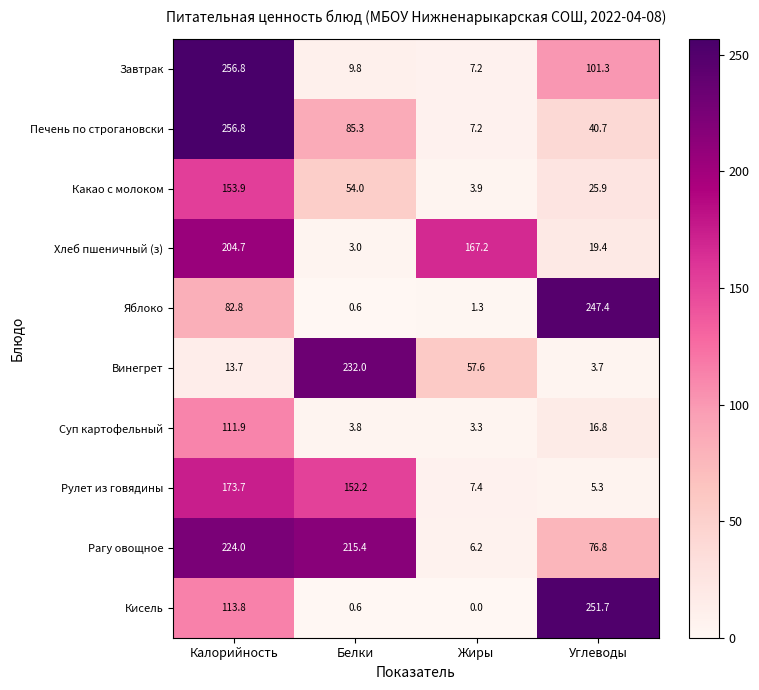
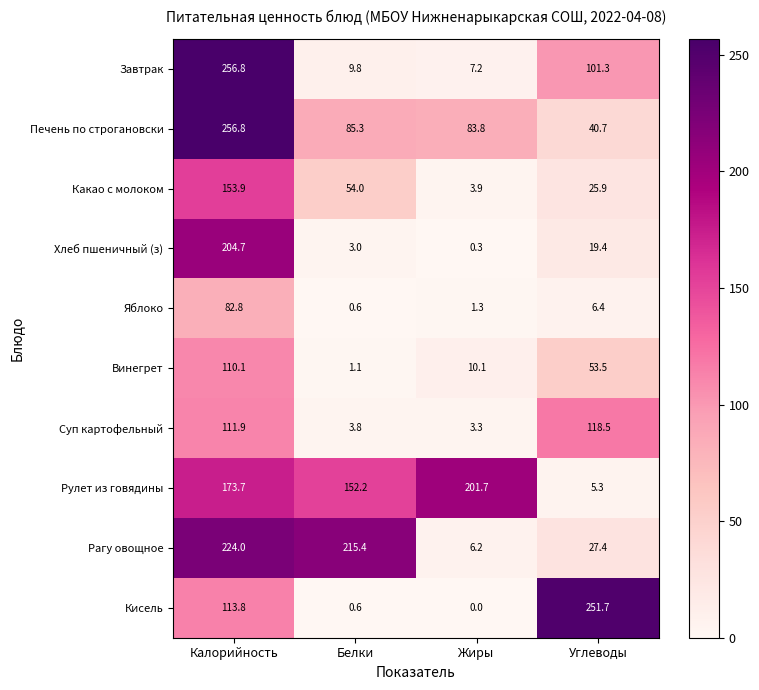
  {
    "Завтрак": {
      "Калорийность": 256.8,
      "Белки": 9.8,
      "Жиры": 7.2,
      "Углеводы": 101.3
    },
    "Печень по строгановски": {
      "Калорийность": 256.8,
      "Белки": 85.3,
-     "Жиры": 7.2,
+     "Жиры": 83.8,
      "Углеводы": 40.7
    },
    "Какао с молоком": {
      "Калорийность": 153.9,
      "Белки": 54.0,
      "Жиры": 3.9,
      "Углеводы": 25.9
    },
    "Хлеб пшеничный (з)": {
      "Калорийность": 204.7,
      "Белки": 3.0,
-     "Жиры": 167.2,
+     "Жиры": 0.3,
      "Углеводы": 19.4
    },
    "Яблоко": {
      "Калорийность": 82.8,
      "Белки": 0.6,
      "Жиры": 1.3,
-     "Углеводы": 247.4
+     "Углеводы": 6.4
    },
    "Винегрет": {
-     "Калорийность": 13.7,
-     "Белки": 232.0,
-     "Жиры": 57.6,
-     "Углеводы": 3.7
+     "Калорийность": 110.1,
+     "Белки": 1.1,
+     "Жиры": 10.1,
+     "Углеводы": 53.5
    },
    "Суп картофельный": {
      "Калорийность": 111.9,
      "Белки": 3.8,
      "Жиры": 3.3,
-     "Углеводы": 16.8
+     "Углеводы": 118.5
    },
    "Рулет из говядины": {
      "Калорийность": 173.7,
      "Белки": 152.2,
-     "Жиры": 7.4,
+     "Жиры": 201.7,
      "Углеводы": 5.3
    },
    "Рагу овощное": {
      "Калорийность": 224.0,
      "Белки": 215.4,
      "Жиры": 6.2,
-     "Углеводы": 76.8
+     "Углеводы": 27.4
    },
    "Кисель": {
      "Калорийность": 113.8,
      "Белки": 0.6,
      "Жиры": 0.0,
      "Углеводы": 251.7
    }
  }
